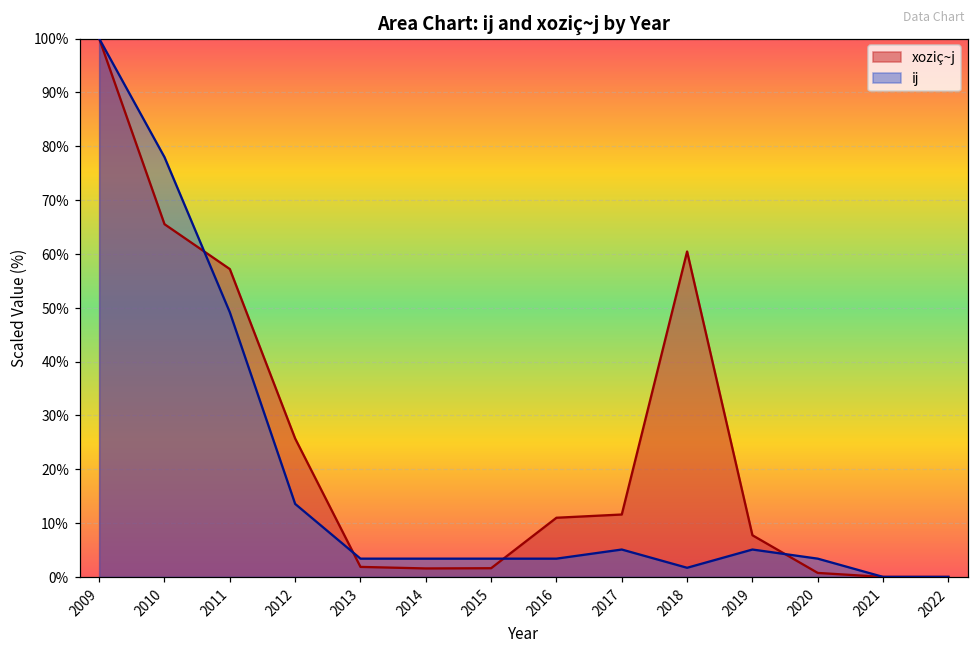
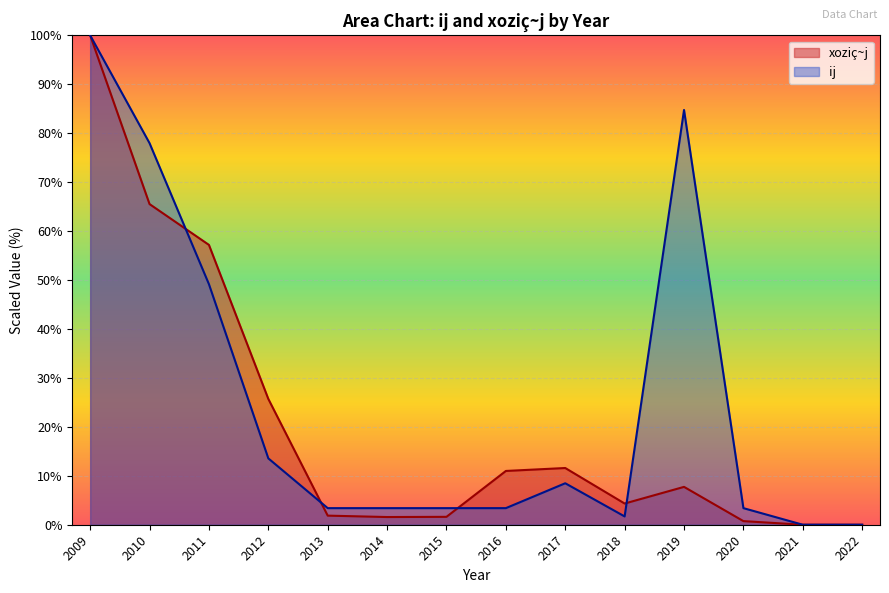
  {
    "xoziç~j": {
      "2010": "66%",
      "2011": "57%",
      "2012": "26%",
      "2013": "2%",
      "2014": "2%",
      "2015": "2%",
      "2016": "11%",
      "2017": "12%",
-     "2018": "60%",
+     "2018": "4%",
      "2019": "8%",
      "2020": "1%"
    },
    "ij": {
      "2010": "78%",
      "2011": "49%",
      "2012": "14%",
      "2013": "3%",
      "2014": "3%",
      "2015": "3%",
      "2016": "3%",
-     "2017": "5%",
+     "2017": "8%",
      "2018": "2%",
-     "2019": "5%",
+     "2019": "85%",
      "2020": "3%"
    }
  }
